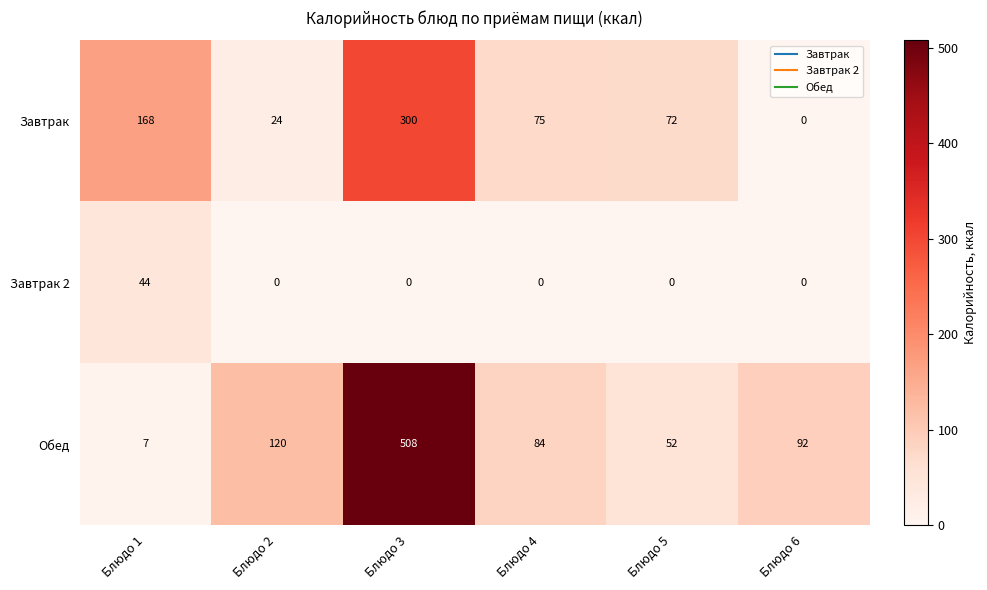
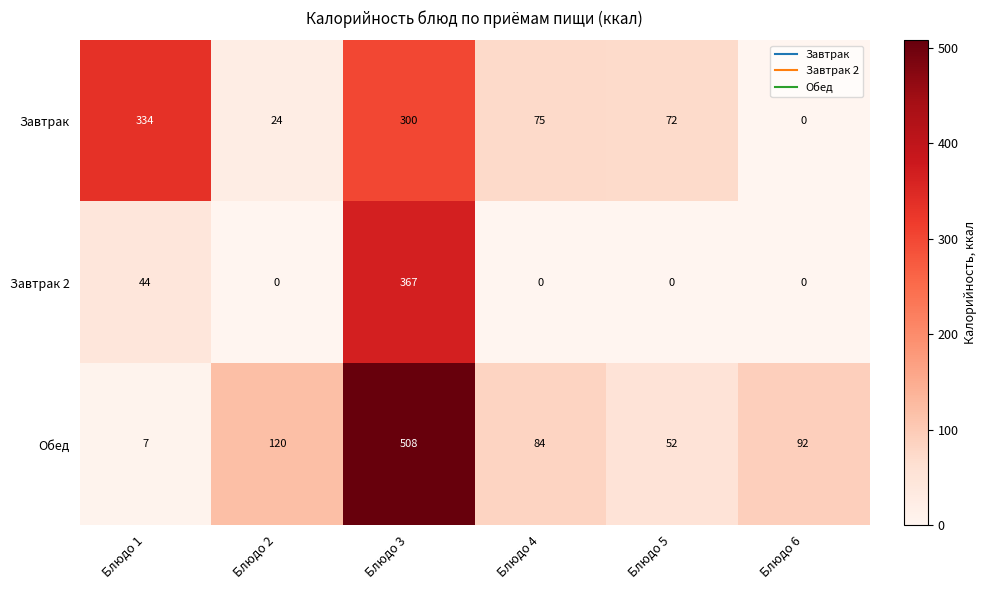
  {
    "Завтрак": {
-     "Блюдо 1": 168,
+     "Блюдо 1": 334,
      "Блюдо 2": 24,
      "Блюдо 3": 300,
      "Блюдо 4": 75,
      "Блюдо 5": 72,
      "Блюдо 6": 0
    },
    "Завтрак 2": {
      "Блюдо 1": 44,
      "Блюдо 2": 0,
-     "Блюдо 3": 0,
+     "Блюдо 3": 367,
      "Блюдо 4": 0,
      "Блюдо 5": 0,
      "Блюдо 6": 0
    },
    "Обед": {
      "Блюдо 1": 7,
      "Блюдо 2": 120,
      "Блюдо 3": 508,
      "Блюдо 4": 84,
      "Блюдо 5": 52,
      "Блюдо 6": 92
    }
  }
